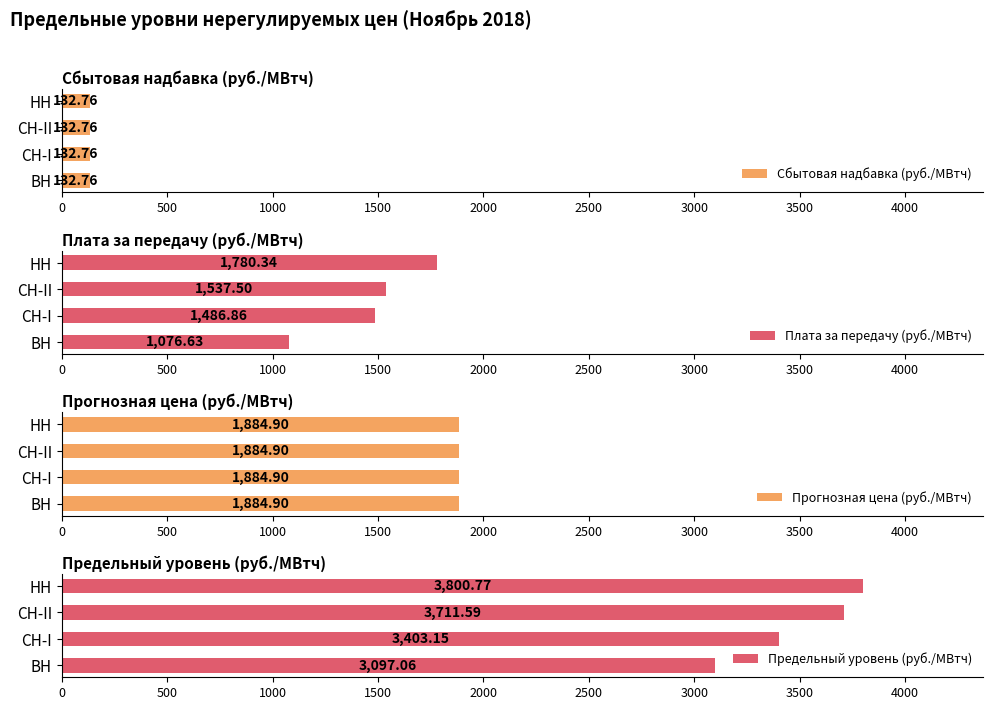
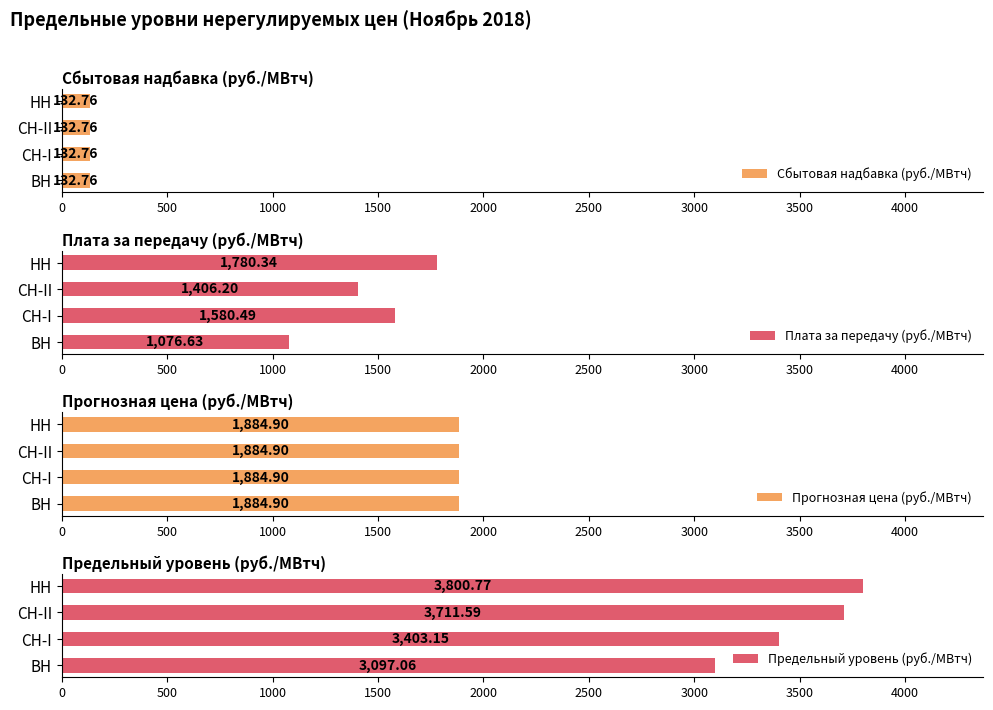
  {
    "Сбытовая надбавка (руб./МВтч)": {
      "НН": "132.76",
      "СН-II": "132.76",
      "СН-I": "132.76",
      "ВН": "132.76"
    },
    "Плата за передачу (руб./МВтч)": {
      "НН": "1,780.34",
-     "СН-II": "1,537.50",
-     "СН-I": "1,486.86",
+     "СН-II": "1,406.20",
+     "СН-I": "1,580.49",
      "ВН": "1,076.63"
    },
    "Прогнозная цена (руб./МВтч)": {
      "НН": "1,884.90",
      "СН-II": "1,884.90",
      "СН-I": "1,884.90",
      "ВН": "1,884.90"
    },
    "Предельный уровень (руб./МВтч)": {
      "НН": "3,800.77",
      "СН-II": "3,711.59",
      "СН-I": "3,403.15",
      "ВН": "3,097.06"
    }
  }
